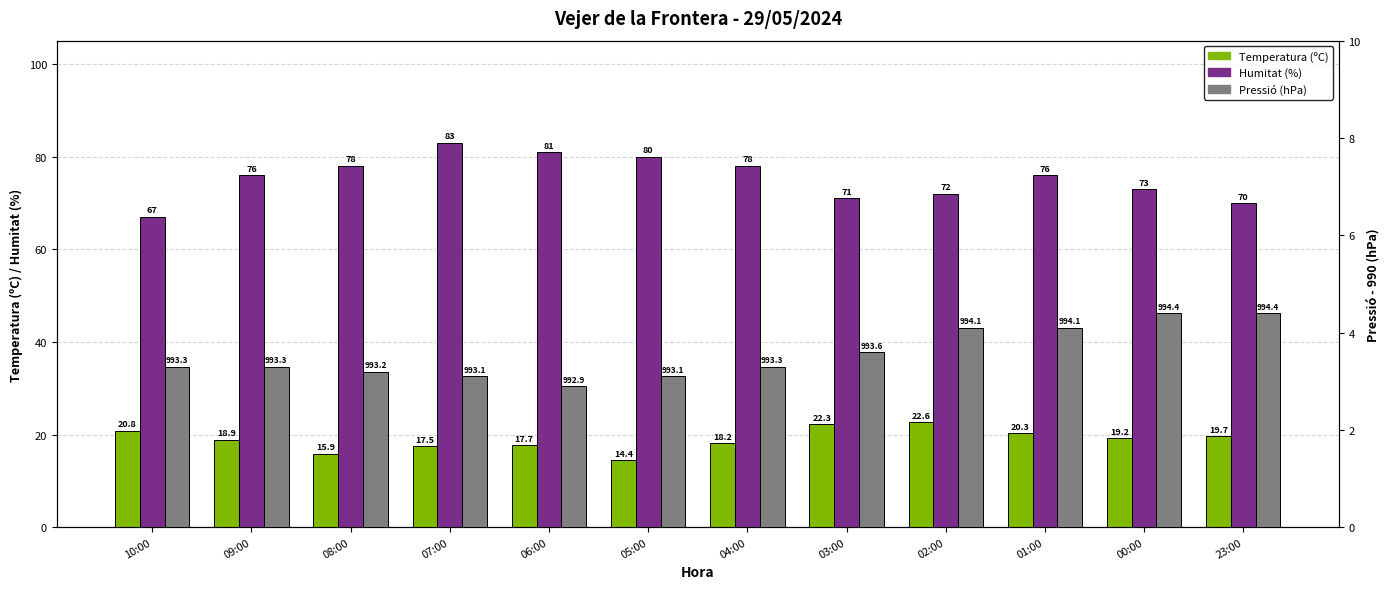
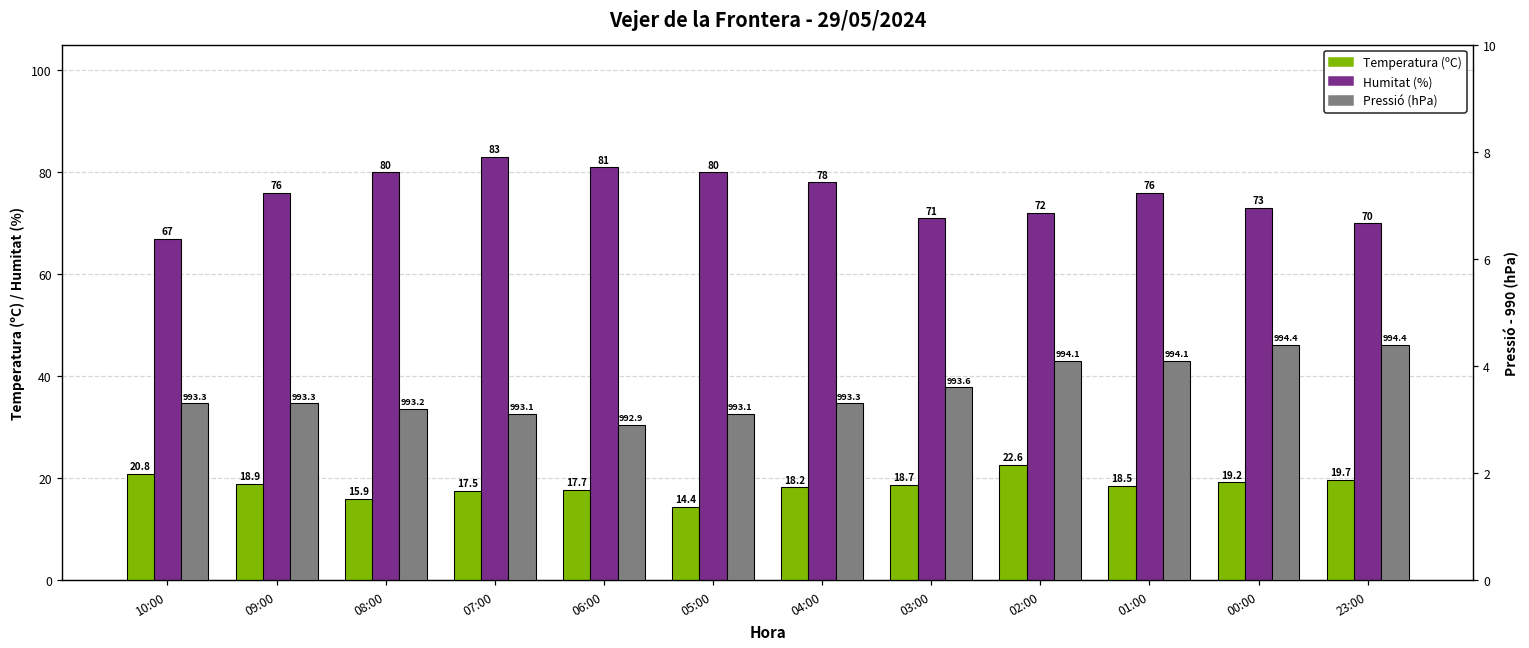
  {
    "Temperatura (ºC)": {
      "10:00": 20.8,
      "09:00": 18.9,
      "08:00": 15.9,
      "07:00": 17.5,
      "06:00": 17.7,
      "05:00": 14.4,
      "04:00": 18.2,
-     "03:00": 22.3,
+     "03:00": 18.7,
      "02:00": 22.6,
-     "01:00": 20.3,
+     "01:00": 18.5,
      "00:00": 19.2,
      "23:00": 19.7
    },
    "Humitat (%)": {
      "10:00": 67,
      "09:00": 76,
-     "08:00": 78,
+     "08:00": 80,
      "07:00": 83,
      "06:00": 81,
      "05:00": 80,
      "04:00": 78,
      "03:00": 71,
      "02:00": 72,
      "01:00": 76,
      "00:00": 73,
      "23:00": 70
    }
  }
